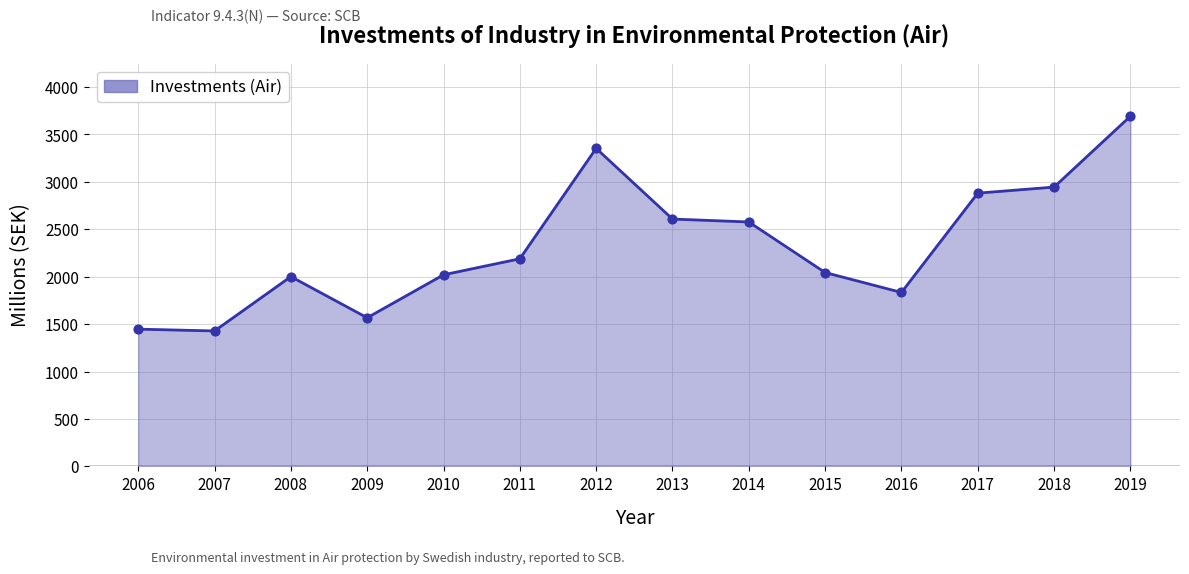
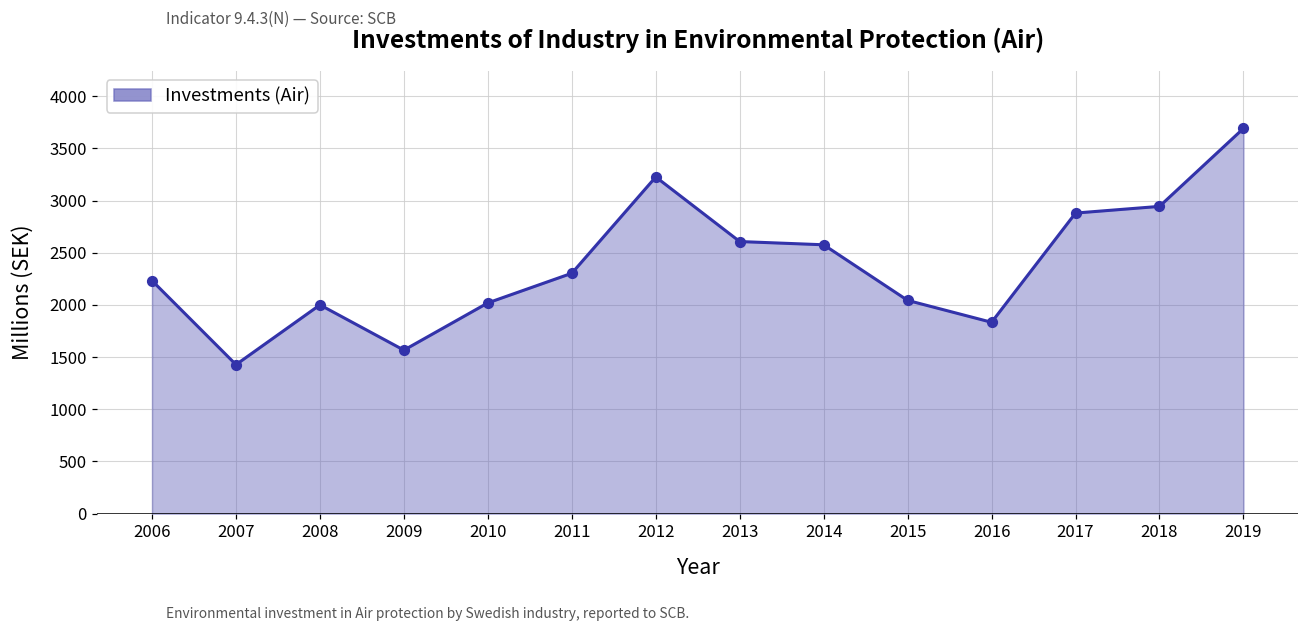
  {
-   "2006": 1400,
+   "2006": 2200,
    "2007": 1400,
    "2008": 2000,
    "2009": 1600,
    "2010": 2000,
-   "2011": 2200,
-   "2012": 3400,
+   "2011": 2300,
+   "2012": 3200,
    "2013": 2600,
    "2014": 2600,
    "2015": 2000,
    "2016": 1800,
    "2017": 2900,
    "2018": 2900,
    "2019": 3700
  }
